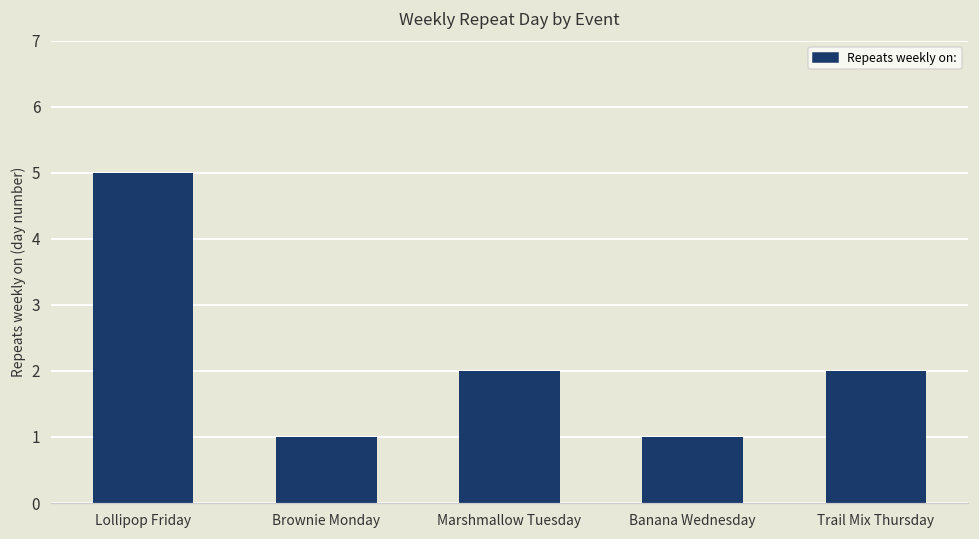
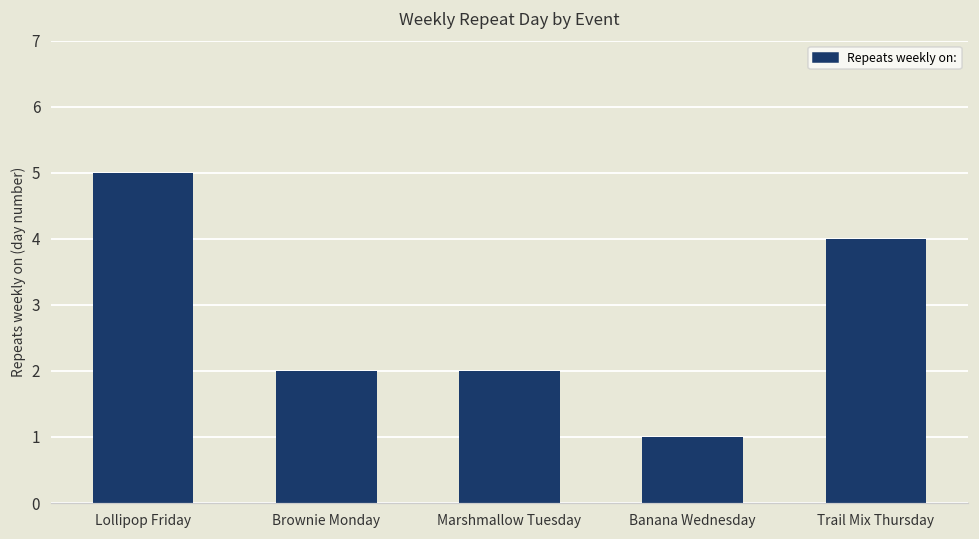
  {
    "Lollipop Friday": 5,
-   "Brownie Monday": 1,
+   "Brownie Monday": 2,
    "Marshmallow Tuesday": 2,
    "Banana Wednesday": 1,
-   "Trail Mix Thursday": 2
+   "Trail Mix Thursday": 4
  }
